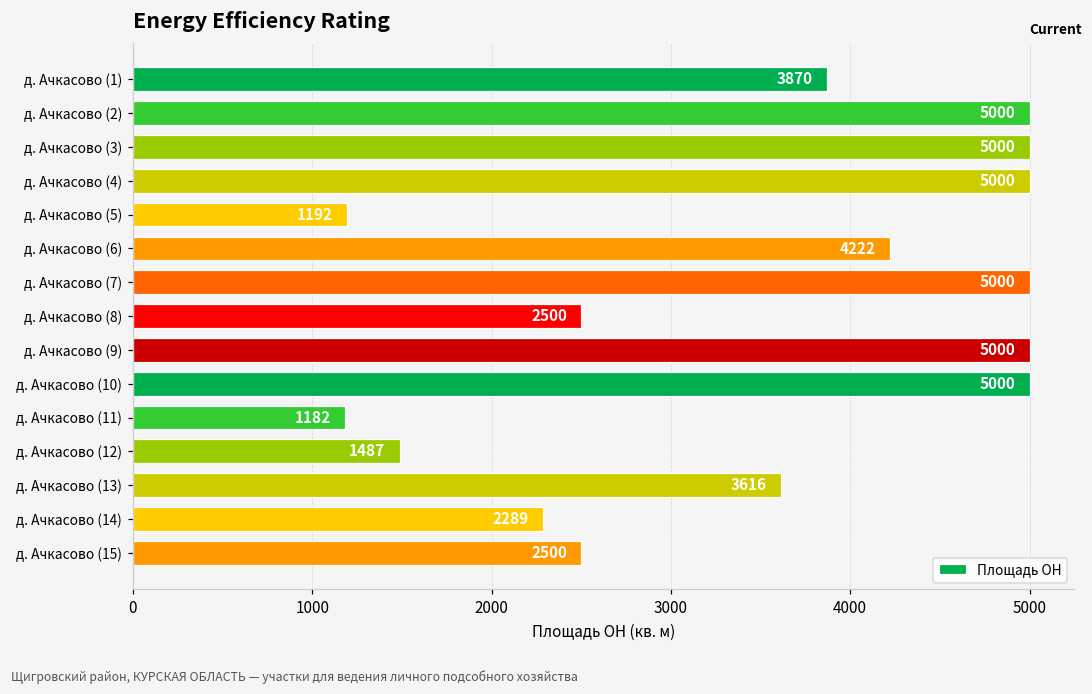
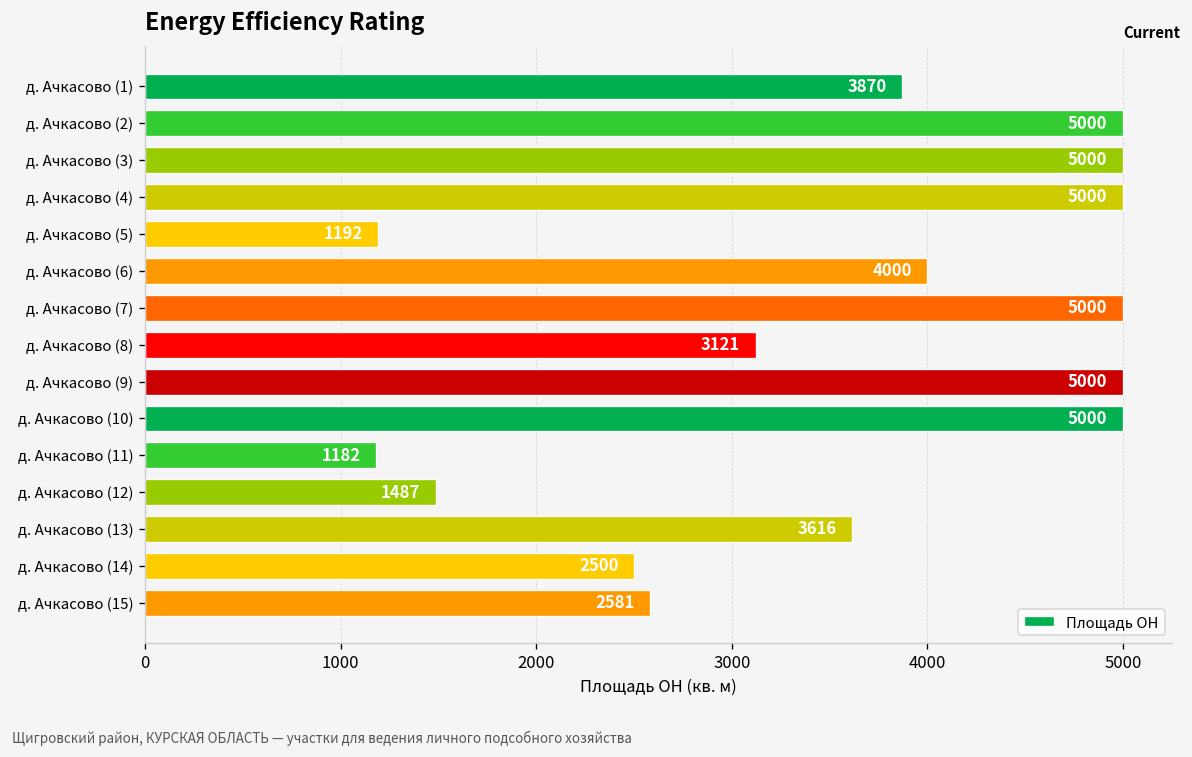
  {
    "д. Ачкасово (1)": 3870,
    "д. Ачкасово (2)": 5000,
    "д. Ачкасово (3)": 5000,
    "д. Ачкасово (4)": 5000,
    "д. Ачкасово (5)": 1192,
-   "д. Ачкасово (6)": 4222,
+   "д. Ачкасово (6)": 4000,
    "д. Ачкасово (7)": 5000,
-   "д. Ачкасово (8)": 2500,
+   "д. Ачкасово (8)": 3121,
    "д. Ачкасово (9)": 5000,
    "д. Ачкасово (10)": 5000,
    "д. Ачкасово (11)": 1182,
    "д. Ачкасово (12)": 1487,
    "д. Ачкасово (13)": 3616,
-   "д. Ачкасово (14)": 2289,
-   "д. Ачкасово (15)": 2500
+   "д. Ачкасово (14)": 2500,
+   "д. Ачкасово (15)": 2581
  }
